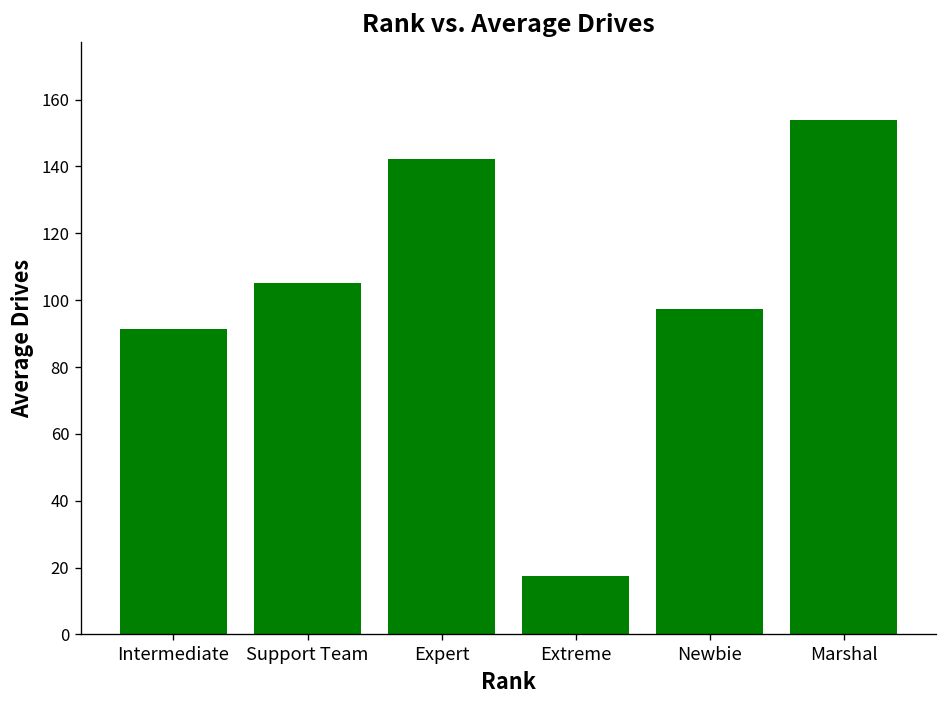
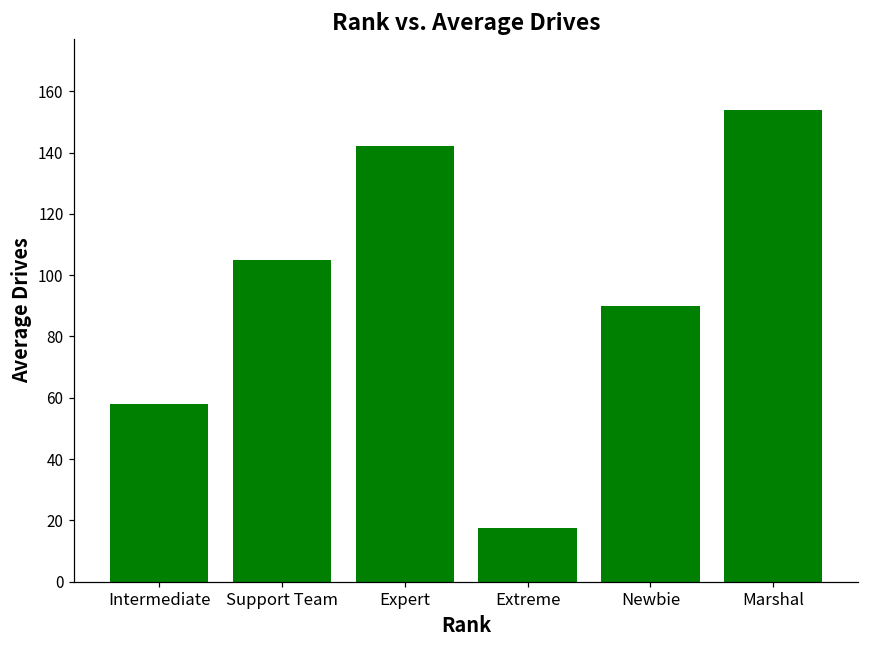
  {
-   "Intermediate": 91,
+   "Intermediate": 58,
    "Support Team": 105,
    "Expert": 142,
    "Extreme": 17,
-   "Newbie": 97,
+   "Newbie": 90,
    "Marshal": 154
  }
